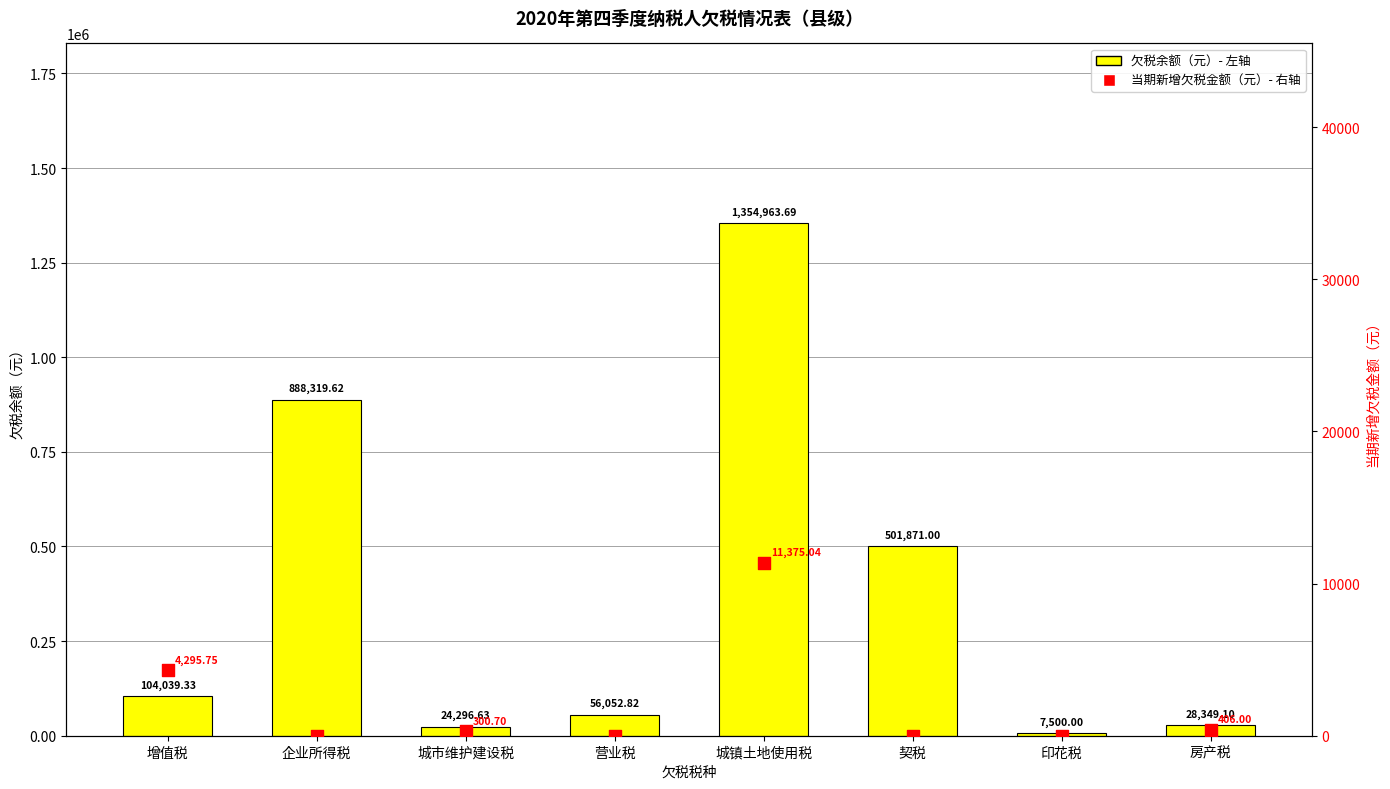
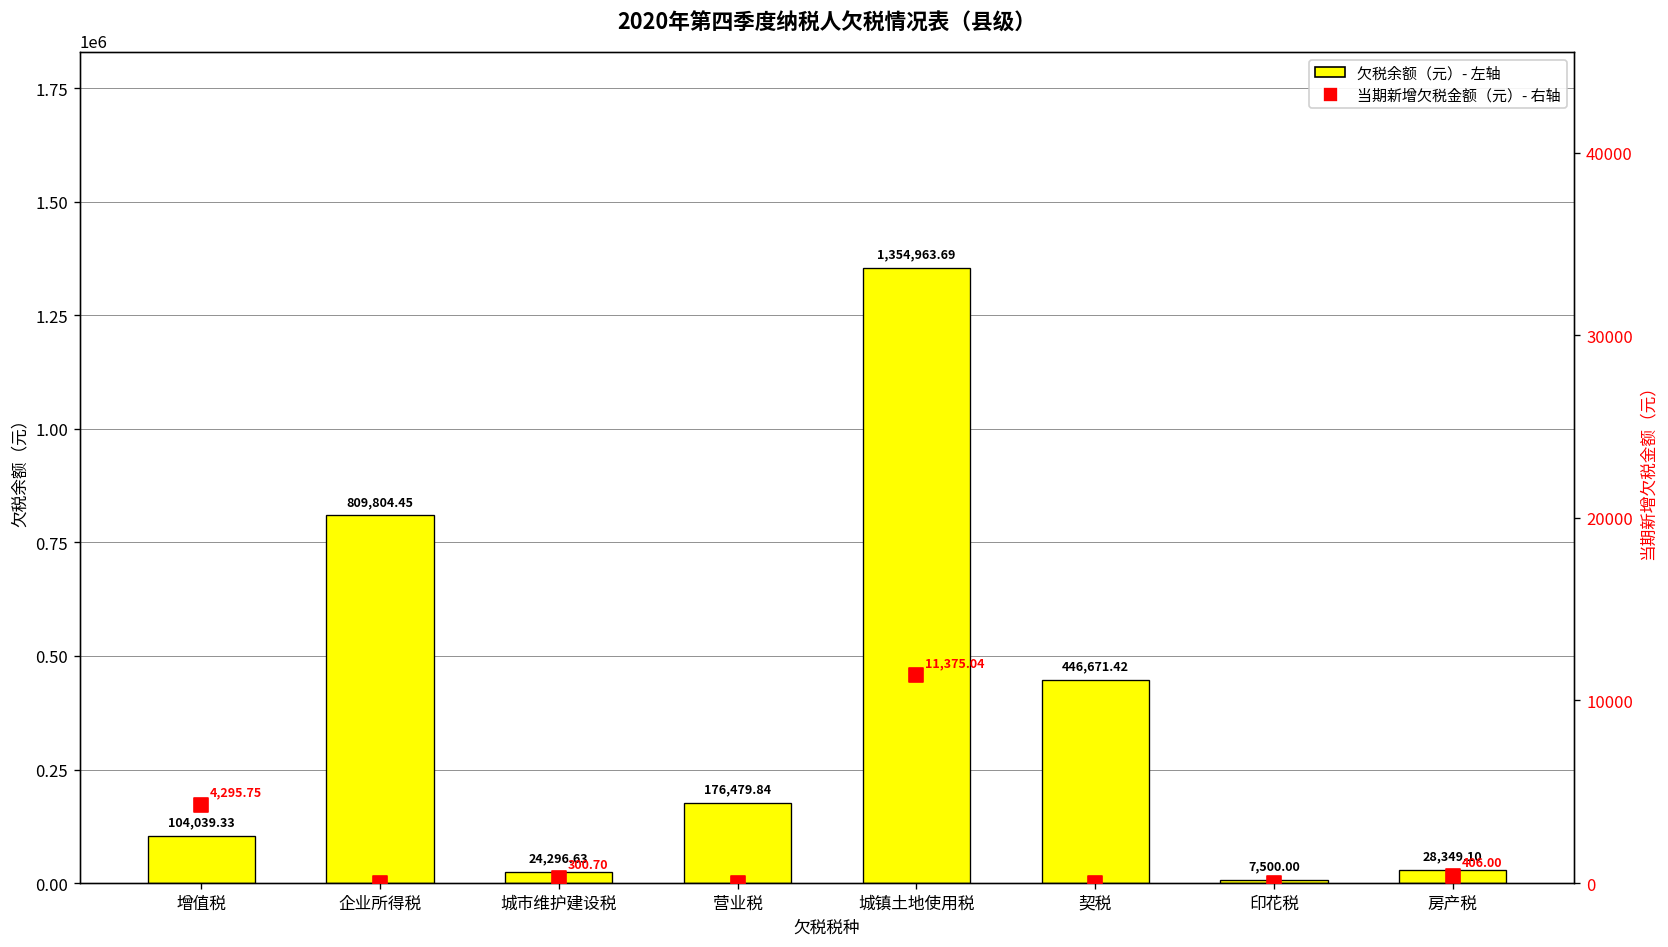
  {
    "欠税余额（元）- 左轴": {
      "增值税": "104,039.33",
-     "企业所得税": "888,319.62",
+     "企业所得税": "809,804.45",
      "城市维护建设税": "24,296.63",
-     "营业税": "56,052.82",
+     "营业税": "176,479.84",
      "城镇土地使用税": "1,354,963.69",
-     "契税": "501,871.00",
+     "契税": "446,671.42",
      "印花税": "7,500.00"
    }
  }
